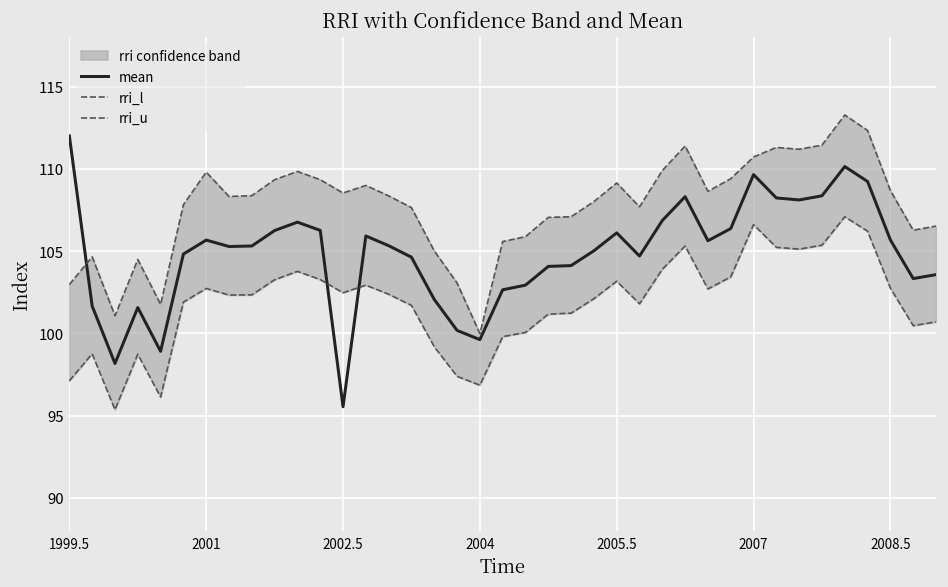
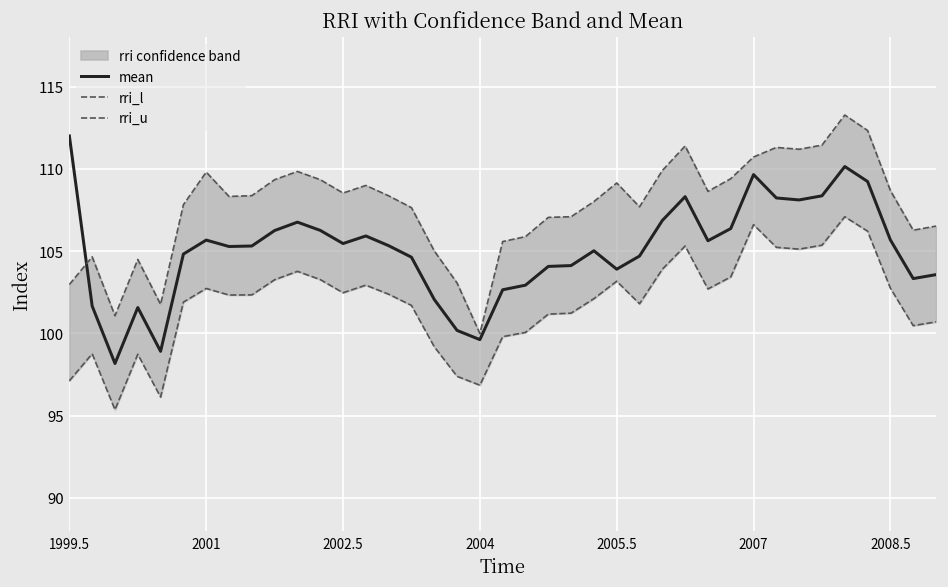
  {
    "mean": {
      "1999.5": 112.0,
      "2001": 105.7,
-     "2002.5": 95.5,
+     "2002.5": 105.5,
      "2004": 99.6,
-     "2005.5": 106.1,
+     "2005.5": 103.9,
      "2007": 109.7,
      "2008.5": 105.7
    },
    "rri_l": {
      "1999.5": 97.1,
      "2001": 102.7,
      "2002.5": 102.5,
      "2004": 96.9,
      "2005.5": 103.2,
      "2007": 106.6,
      "2008.5": 102.8
    },
    "rri confidence band": {
      "1999.5": 103.0,
      "2001": 109.8,
      "2002.5": 108.5,
      "2004": 100.0,
      "2005.5": 109.1,
      "2007": 110.7,
      "2008.5": 108.7
    }
  }
